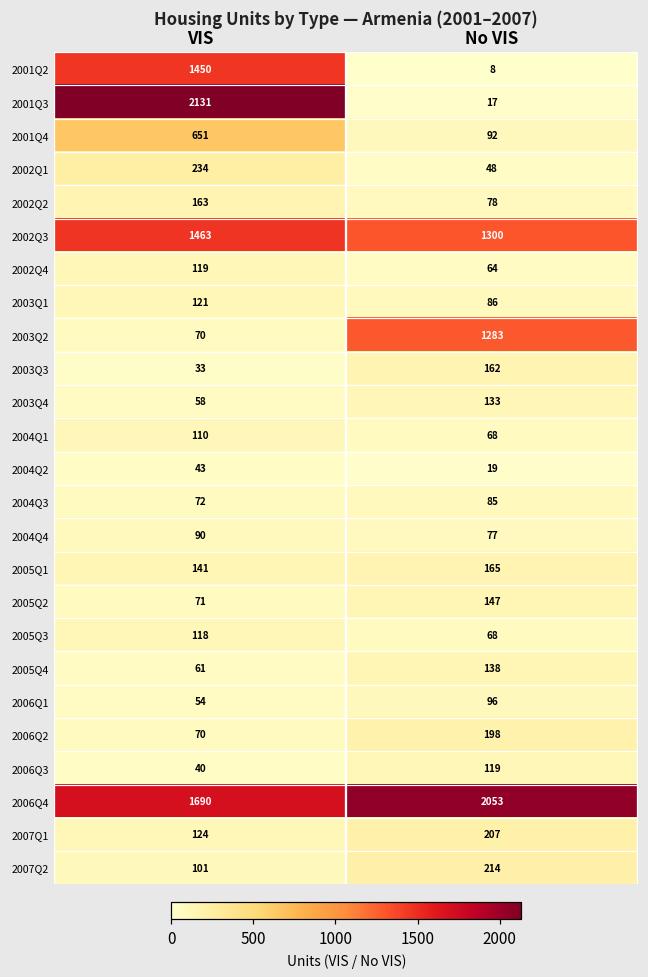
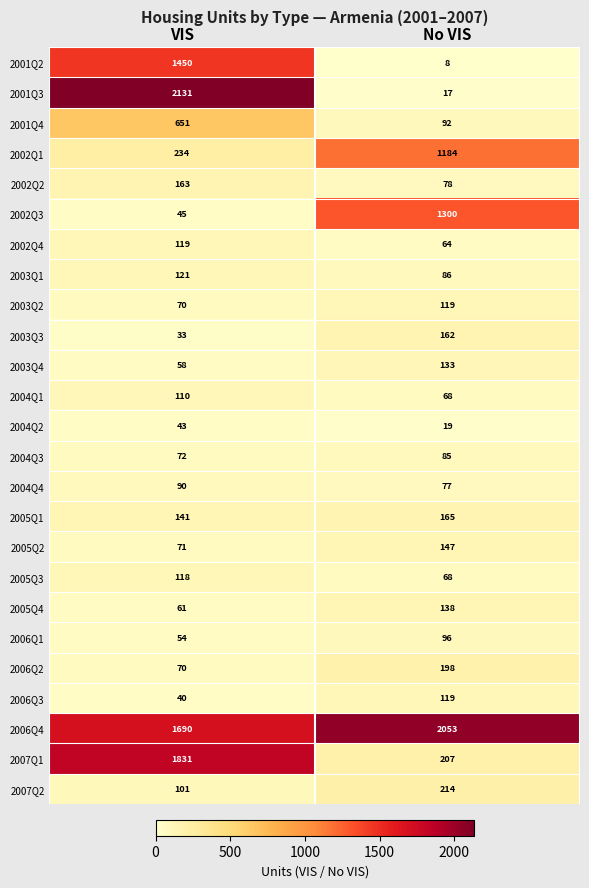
  {
    "2001Q2": {
      "VIS": 1450,
      "No VIS": 8
    },
    "2001Q3": {
      "VIS": 2131,
      "No VIS": 17
    },
    "2001Q4": {
      "VIS": 651,
      "No VIS": 92
    },
    "2002Q1": {
      "VIS": 234,
-     "No VIS": 48
+     "No VIS": 1184
    },
    "2002Q2": {
      "VIS": 163,
      "No VIS": 78
    },
    "2002Q3": {
-     "VIS": 1463,
+     "VIS": 45,
      "No VIS": 1300
    },
    "2002Q4": {
      "VIS": 119,
      "No VIS": 64
    },
    "2003Q1": {
      "VIS": 121,
      "No VIS": 86
    },
    "2003Q2": {
      "VIS": 70,
-     "No VIS": 1283
+     "No VIS": 119
    },
    "2003Q3": {
      "VIS": 33,
      "No VIS": 162
    },
    "2003Q4": {
      "VIS": 58,
      "No VIS": 133
    },
    "2004Q1": {
      "VIS": 110,
      "No VIS": 68
    },
    "2004Q2": {
      "VIS": 43,
      "No VIS": 19
    },
    "2004Q3": {
      "VIS": 72,
      "No VIS": 85
    },
    "2004Q4": {
      "VIS": 90,
      "No VIS": 77
    },
    "2005Q1": {
      "VIS": 141,
      "No VIS": 165
    },
    "2005Q2": {
      "VIS": 71,
      "No VIS": 147
    },
    "2005Q3": {
      "VIS": 118,
      "No VIS": 68
    },
    "2005Q4": {
      "VIS": 61,
      "No VIS": 138
    },
    "2006Q1": {
      "VIS": 54,
      "No VIS": 96
    },
    "2006Q2": {
      "VIS": 70,
      "No VIS": 198
    },
    "2006Q3": {
      "VIS": 40,
      "No VIS": 119
    },
    "2006Q4": {
      "VIS": 1690,
      "No VIS": 2053
    },
    "2007Q1": {
-     "VIS": 124,
+     "VIS": 1831,
      "No VIS": 207
    },
    "2007Q2": {
      "VIS": 101,
      "No VIS": 214
    }
  }
